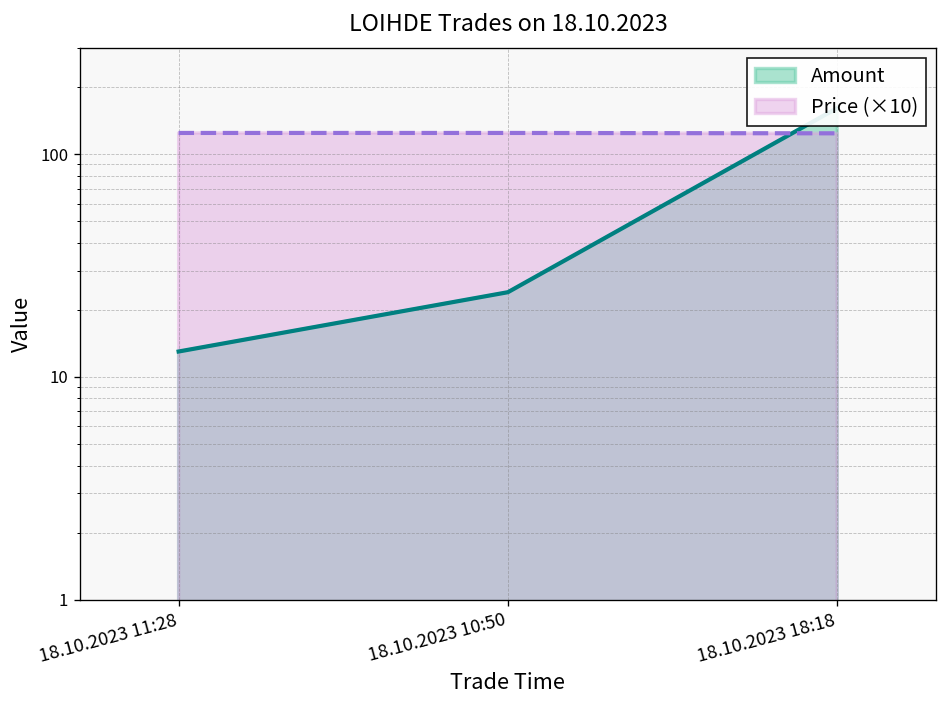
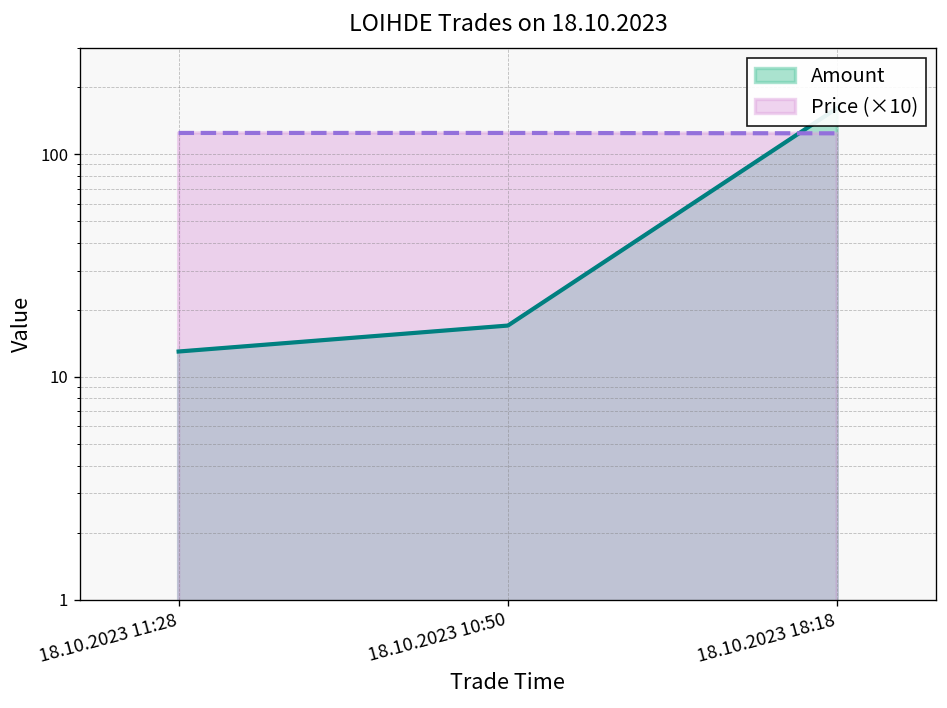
  {
    "Amount": {
      "18.10.2023 11:28": 13,
-     "18.10.2023 10:50": 24
+     "18.10.2023 10:50": 17
    },
    "Price (×10)": {
      "18.10.2023 11:28": 120,
      "18.10.2023 10:50": 120,
      "18.10.2023 18:18": 120
    }
  }
